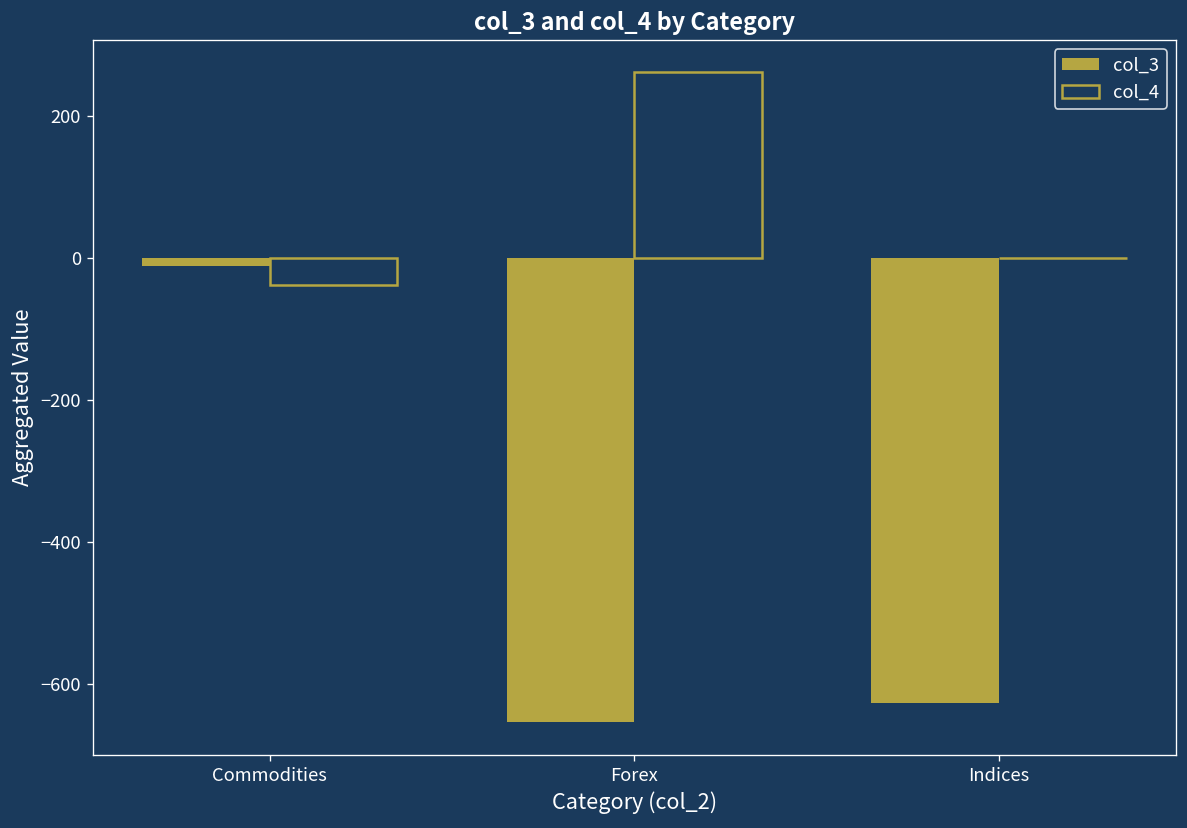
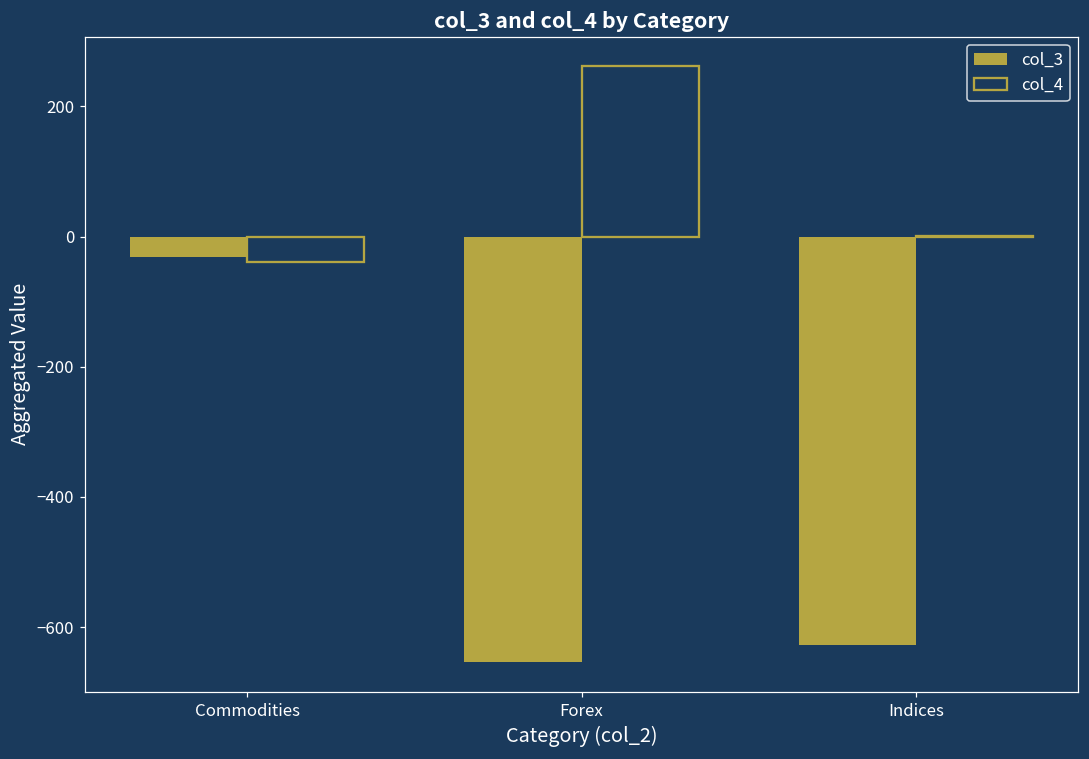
  {
    "col_3": {
-     "Commodities": -10,
+     "Commodities": -30,
      "Forex": -650,
      "Indices": -630
    },
    "col_4": {
      "Commodities": -40,
      "Forex": 260
    }
  }
